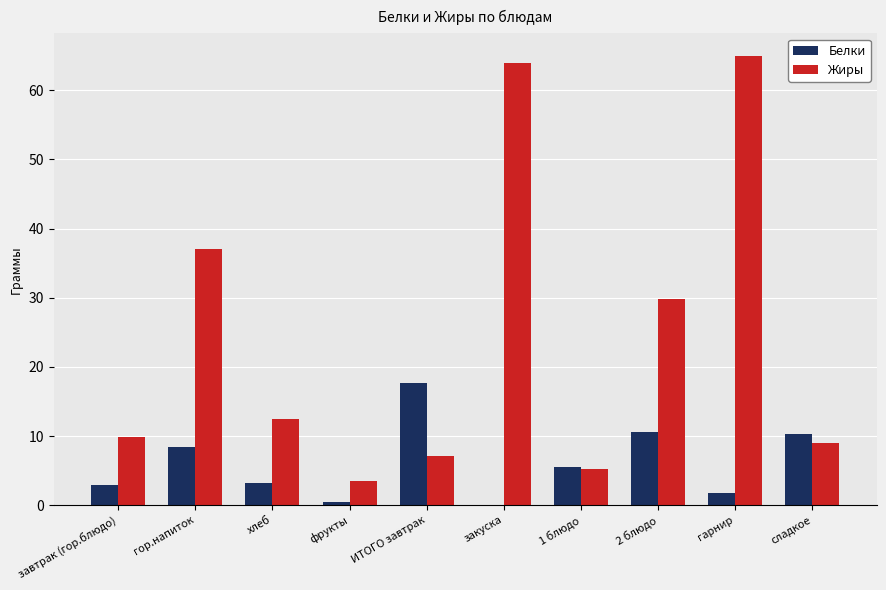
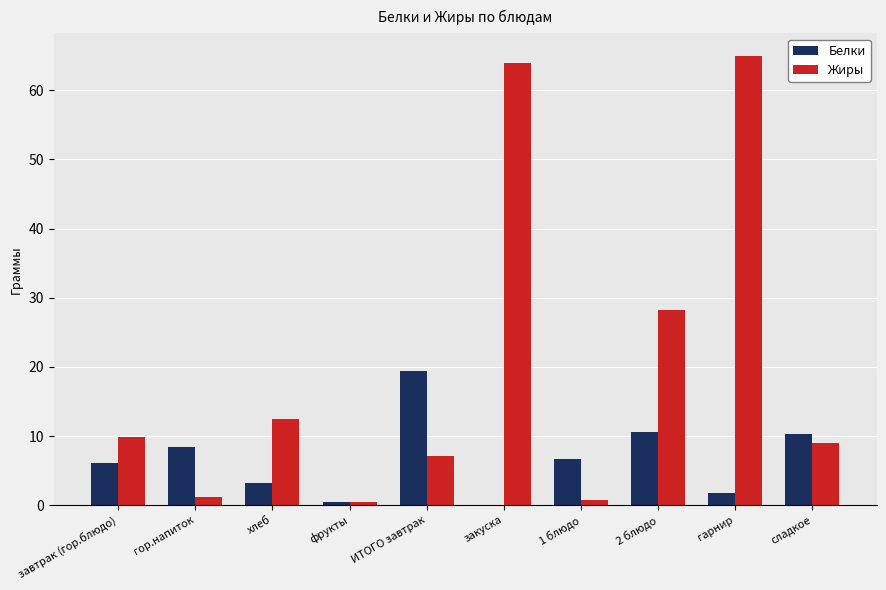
  {
    "Белки": {
-     "завтрак (гор.блюдо)": 3,
+     "завтрак (гор.блюдо)": 6,
      "гор.напиток": 8,
      "хлеб": 3,
      "фрукты": 0,
-     "ИТОГО завтрак": 18,
+     "ИТОГО завтрак": 19,
      "закуска": 0,
-     "1 блюдо": 5,
+     "1 блюдо": 7,
      "2 блюдо": 11,
      "гарнир": 2,
      "сладкое": 10
    },
    "Жиры": {
      "завтрак (гор.блюдо)": 10,
-     "гор.напиток": 37,
+     "гор.напиток": 1,
      "хлеб": 12,
-     "фрукты": 4,
+     "фрукты": 0,
      "ИТОГО завтрак": 7,
      "закуска": 64,
-     "1 блюдо": 5,
-     "2 блюдо": 30,
+     "1 блюдо": 1,
+     "2 блюдо": 28,
      "гарнир": 65,
      "сладкое": 9
    }
  }
